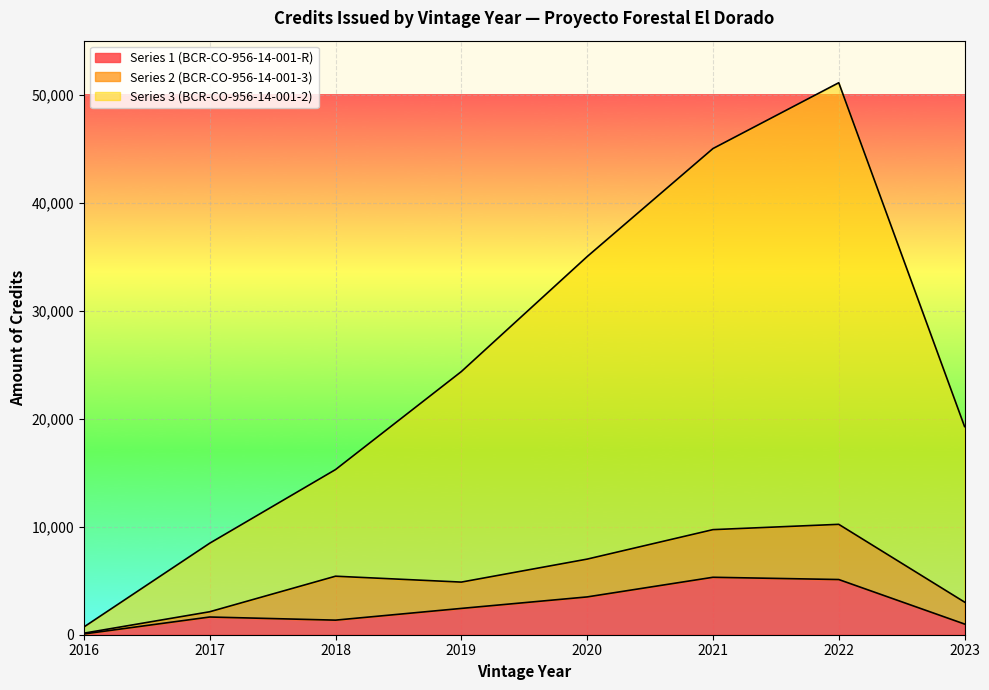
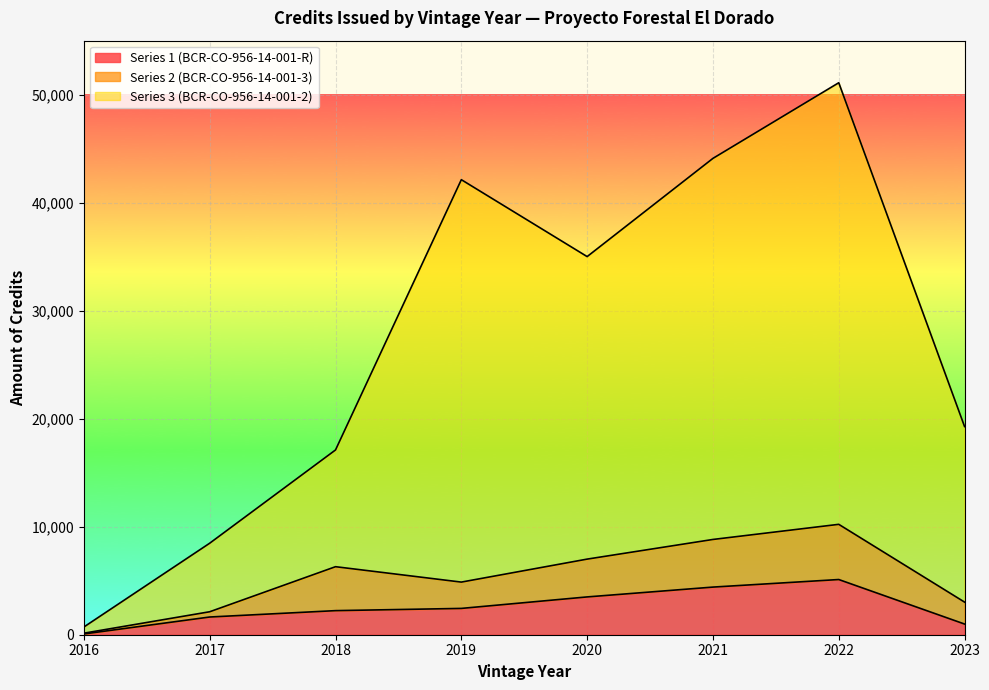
  {
    "Series 1 (BCR-CO-956-14-001-R)": {
      "2017": "1,600",
-     "2018": "1,400",
+     "2018": "2,200",
      "2019": "2,400",
      "2020": "3,500",
-     "2021": "5,300",
+     "2021": "4,400",
      "2022": "5,100",
      "2023": "1,000"
    },
    "Series 2 (BCR-CO-956-14-001-3)": {
      "2017": "500",
      "2018": "4,100",
      "2019": "2,400",
      "2020": "3,500",
      "2021": "4,400",
      "2022": "5,100",
      "2023": "2,000"
    },
    "Series 3 (BCR-CO-956-14-001-2)": {
      "2016": "600",
      "2017": "6,300",
-     "2018": "9,900",
-     "2019": "19,500",
+     "2018": "10,800",
+     "2019": "37,300",
      "2020": "28,000",
      "2021": "35,300",
      "2022": "40,900",
      "2023": "16,300"
    }
  }
